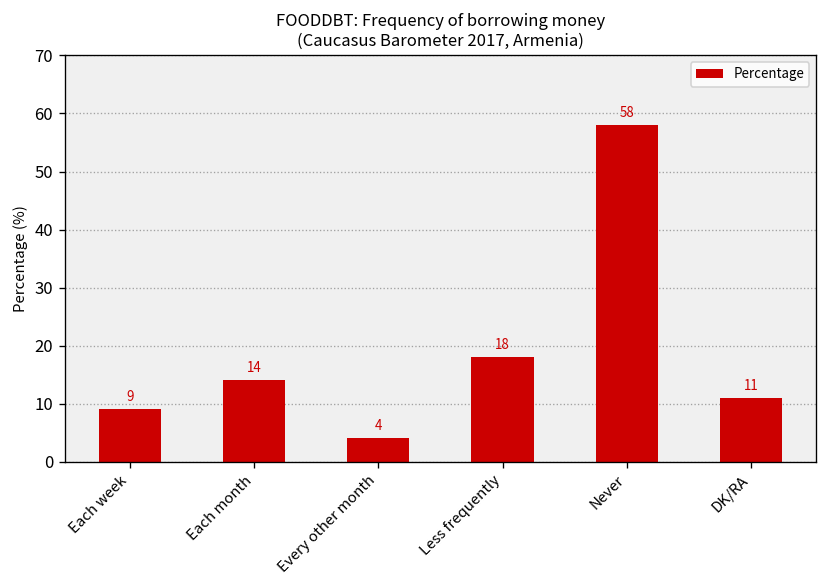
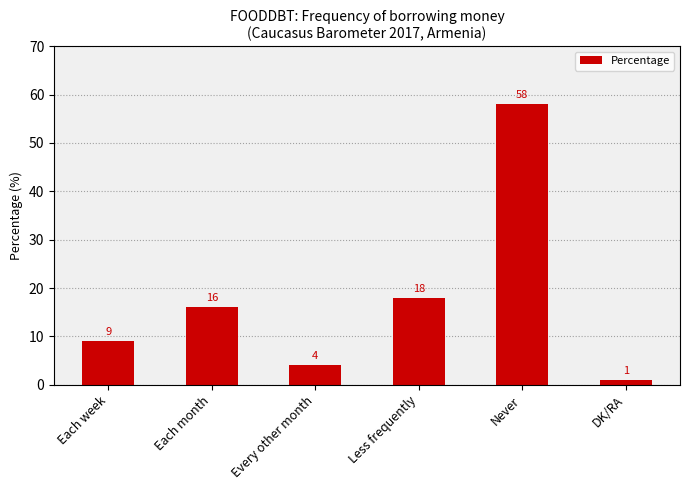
  {
    "Each week": 9,
-   "Each month": 14,
+   "Each month": 16,
    "Every other month": 4,
    "Less frequently": 18,
    "Never": 58,
-   "DK/RA": 11
+   "DK/RA": 1
  }
